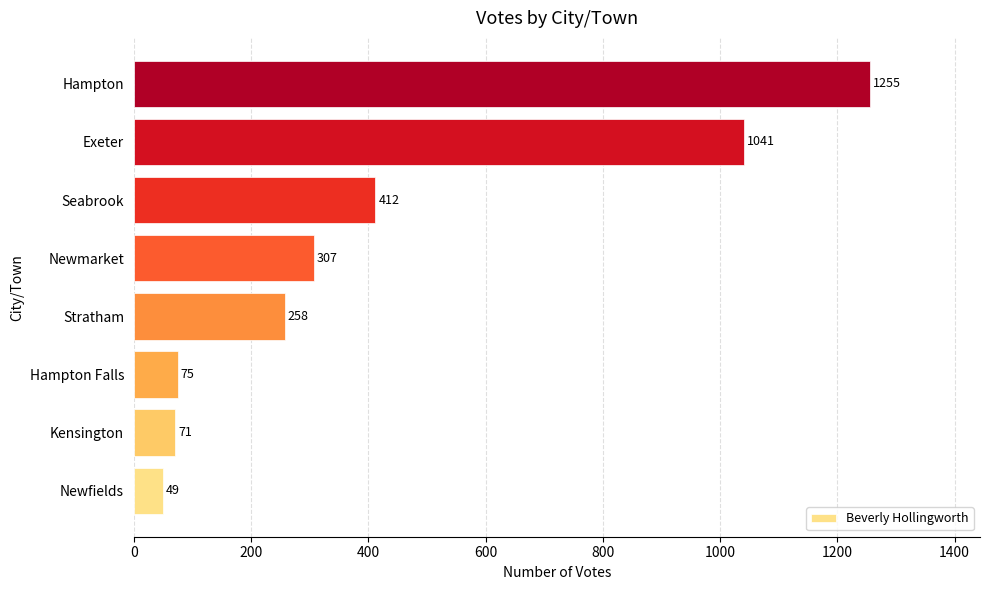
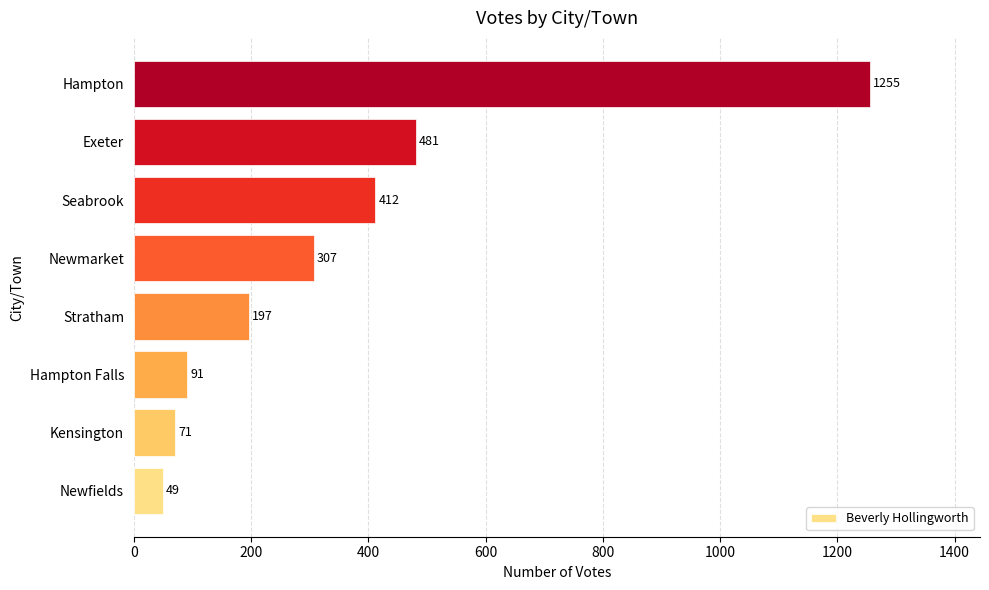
  {
    "Hampton": 1255,
-   "Exeter": 1041,
+   "Exeter": 481,
    "Seabrook": 412,
    "Newmarket": 307,
-   "Stratham": 258,
-   "Hampton Falls": 75,
+   "Stratham": 197,
+   "Hampton Falls": 91,
    "Kensington": 71,
    "Newfields": 49
  }
